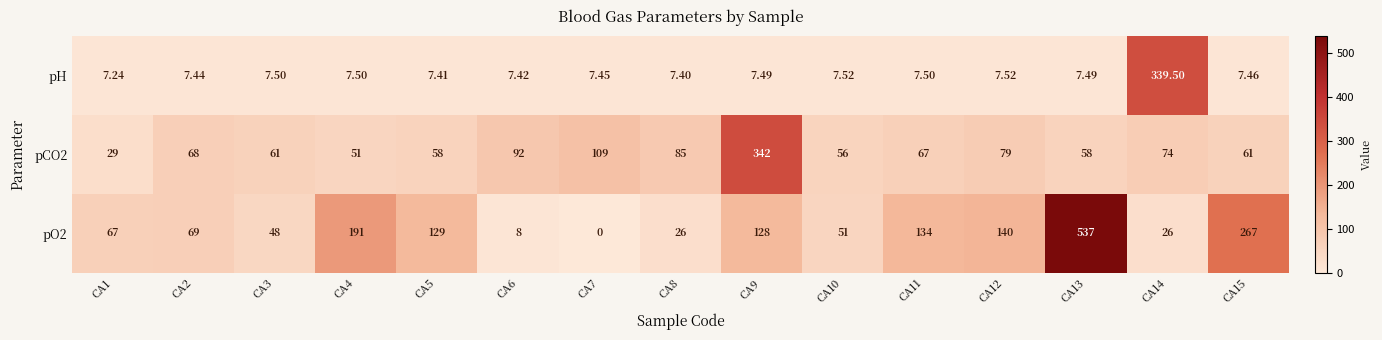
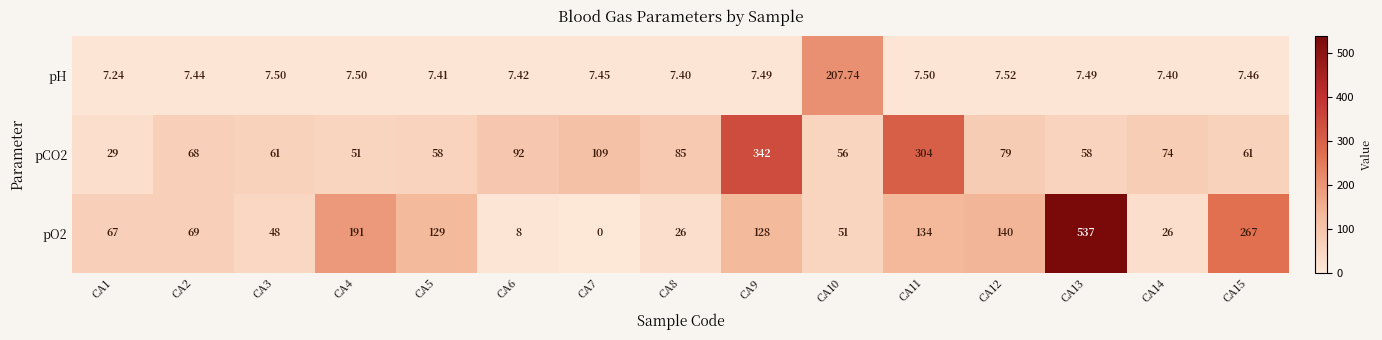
  {
    "pH": {
      "CA1": 7.24,
      "CA2": 7.44,
      "CA3": 7.50,
      "CA4": 7.50,
      "CA5": 7.41,
      "CA6": 7.42,
      "CA7": 7.45,
      "CA8": 7.40,
      "CA9": 7.49,
-     "CA10": 7.52,
+     "CA10": 207.74,
      "CA11": 7.50,
      "CA12": 7.52,
      "CA13": 7.49,
-     "CA14": 339.50,
+     "CA14": 7.40,
      "CA15": 7.46
    },
    "pCO2": {
      "CA1": 29,
      "CA2": 68,
      "CA3": 61,
      "CA4": 51,
      "CA5": 58,
      "CA6": 92,
      "CA7": 109,
      "CA8": 85,
      "CA9": 342,
      "CA10": 56,
-     "CA11": 67,
+     "CA11": 304,
      "CA12": 79,
      "CA13": 58,
      "CA14": 74,
      "CA15": 61
    },
    "pO2": {
      "CA1": 67,
      "CA2": 69,
      "CA3": 48,
      "CA4": 191,
      "CA5": 129,
      "CA6": 8,
      "CA7": 0,
      "CA8": 26,
      "CA9": 128,
      "CA10": 51,
      "CA11": 134,
      "CA12": 140,
      "CA13": 537,
      "CA14": 26,
      "CA15": 267
    }
  }
